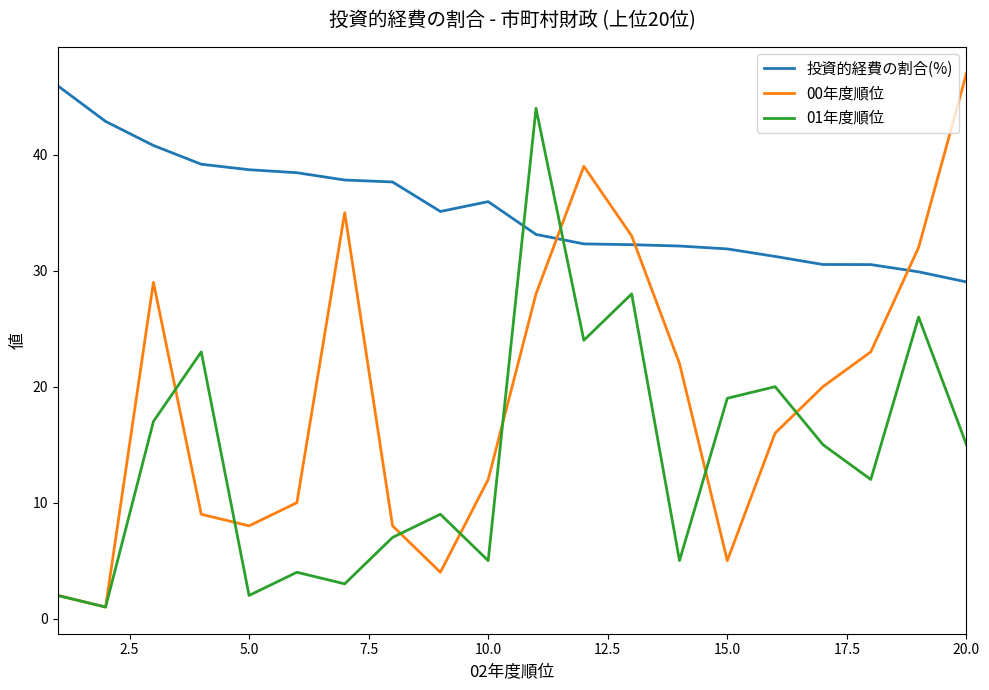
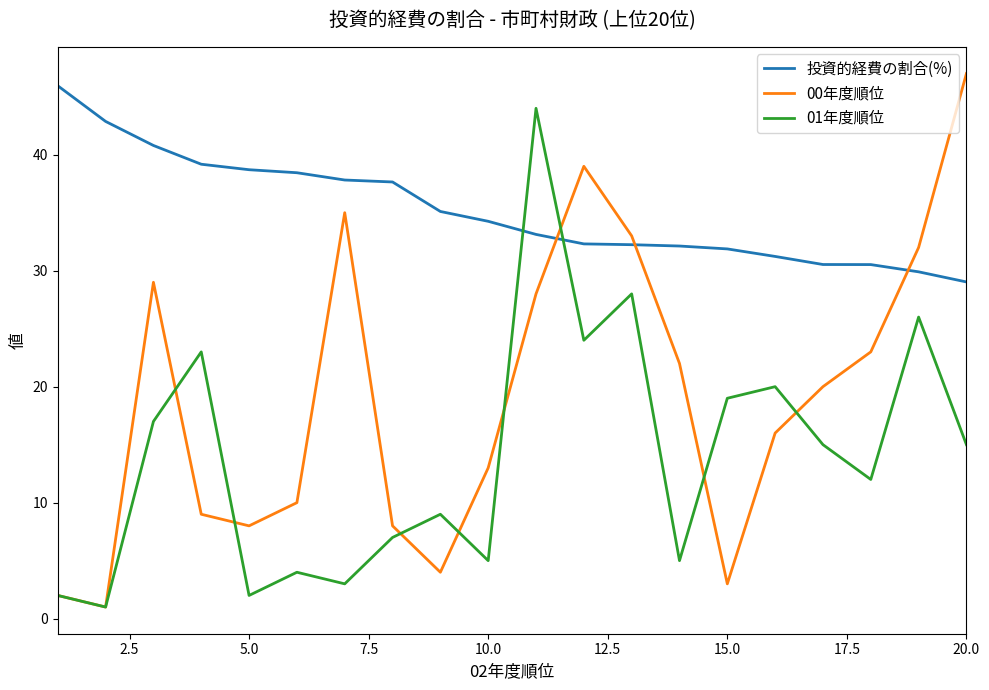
  {
    "投資的経費の割合(%)": {
      "5.0": 38.7,
-     "10.0": 36.0,
+     "10.0": 34.3,
      "15.0": 31.9,
      "20.0": 29.0
    },
    "00年度順位": {
      "5.0": 8,
-     "10.0": 12,
-     "15.0": 5,
+     "10.0": 13,
+     "15.0": 3,
      "20.0": 47
    },
    "01年度順位": {
      "5.0": 2.0,
      "10.0": 5.0,
      "15.0": 19.0,
      "20.0": 15.0
    }
  }
